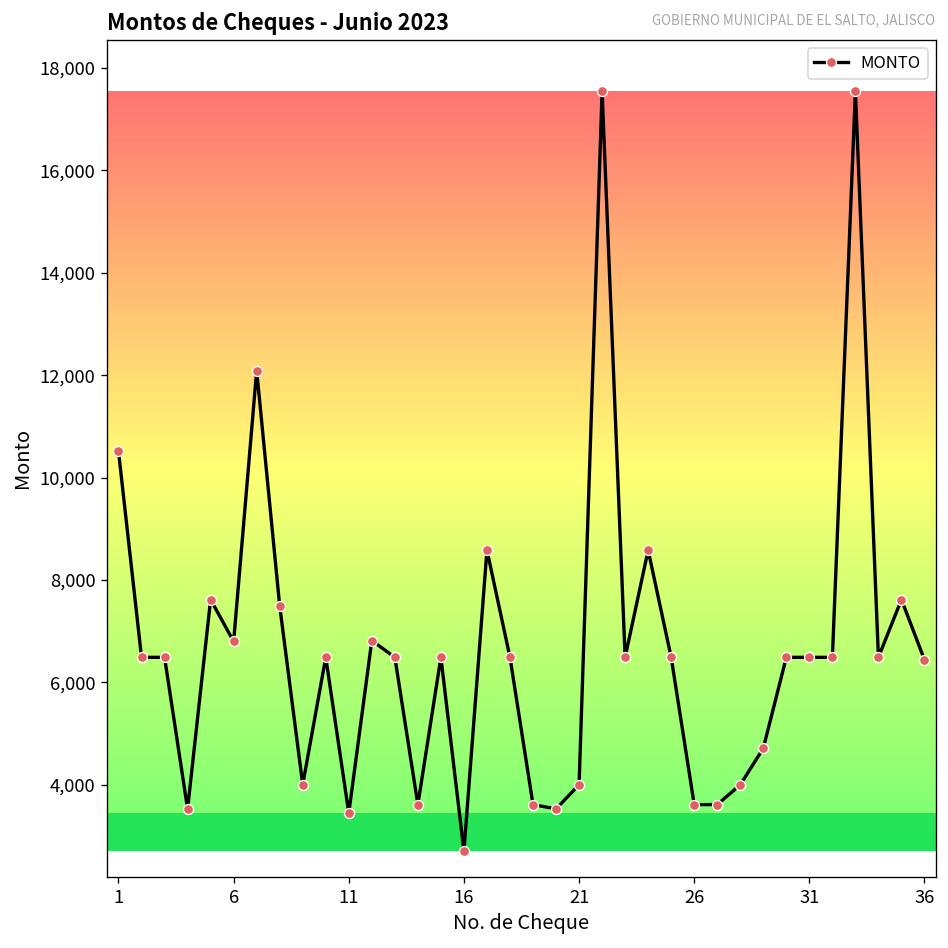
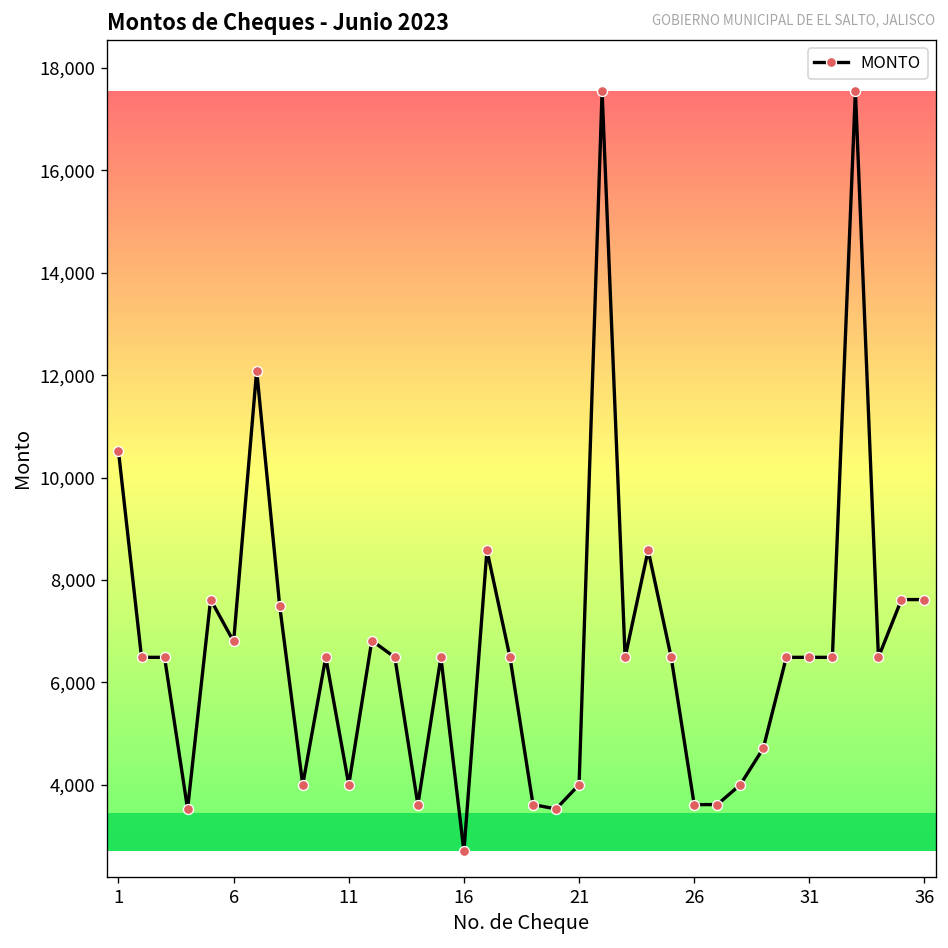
  {
    "1": "10,500",
    "6": "6,800",
-   "11": "3,400",
+   "11": "4,000",
    "16": "2,700",
    "21": "4,000",
    "26": "3,600",
    "31": "6,500",
-   "36": "6,400"
+   "36": "7,600"
  }
